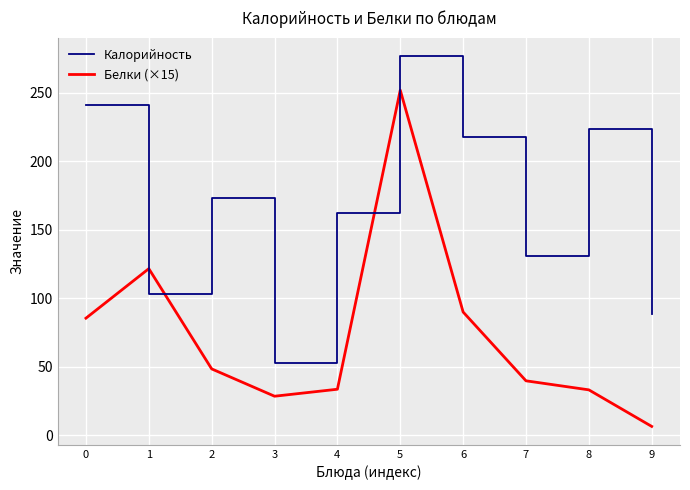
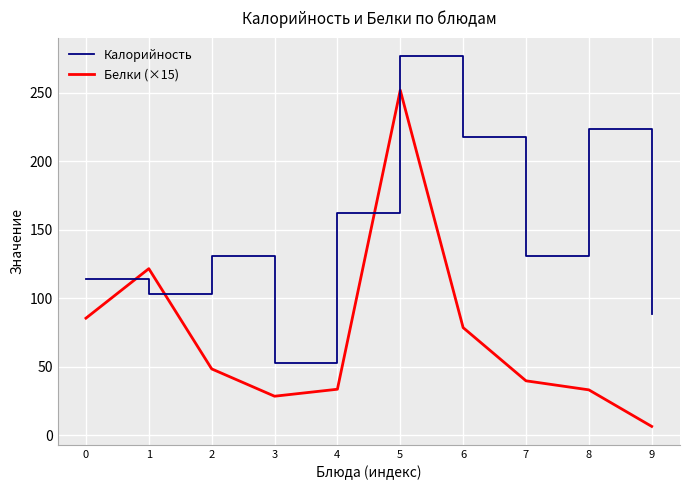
  {
    "Калорийность": {
-     "0": 241,
+     "0": 114,
      "1": 103,
-     "2": 173,
+     "2": 131,
      "3": 53,
      "4": 163,
      "5": 277,
      "6": 218,
      "7": 131,
      "8": 224,
      "9": 89
    },
    "Белки (×15)": {
      "0": 86,
      "1": 122,
      "2": 48,
      "3": 29,
      "4": 34,
      "5": 252,
-     "6": 90,
+     "6": 79,
      "7": 40,
      "8": 33,
      "9": 6
    }
  }
